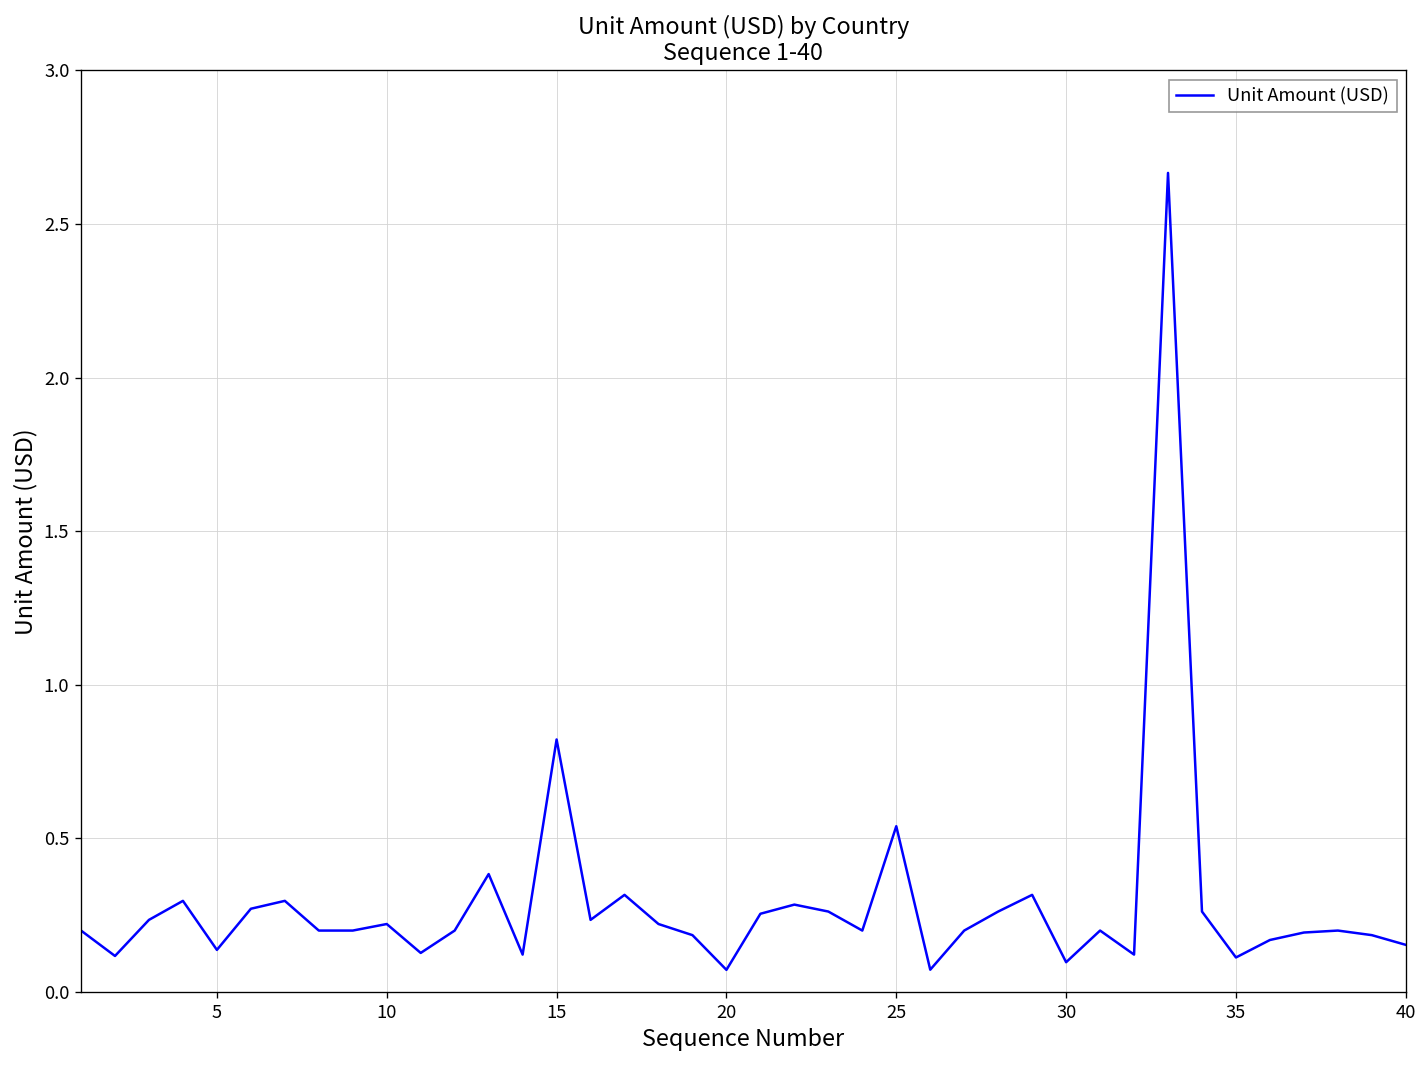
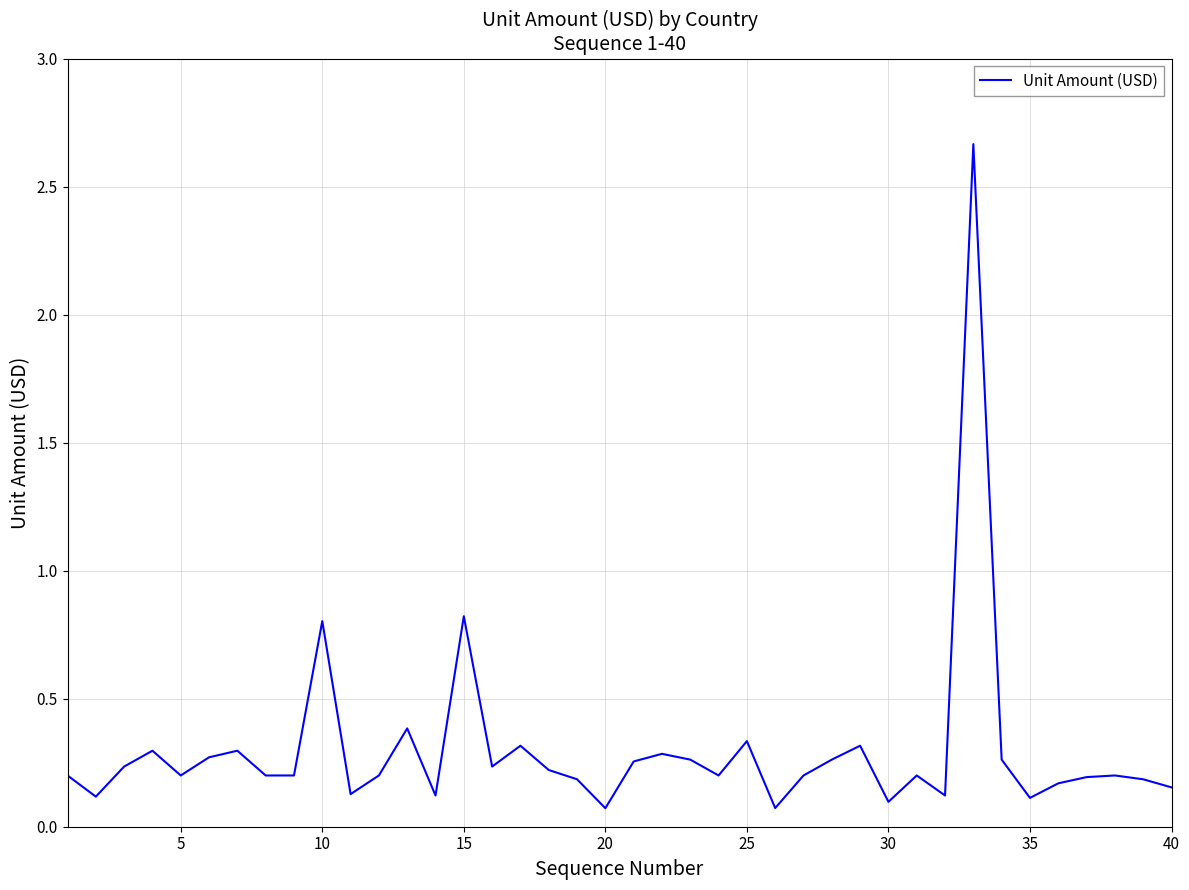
  {
-   "5": 0.14,
-   "10": 0.22,
+   "5": 0.20,
+   "10": 0.80,
    "15": 0.82,
    "20": 0.07,
-   "25": 0.54,
+   "25": 0.33,
    "30": 0.10,
    "35": 0.11,
    "40": 0.15
  }
